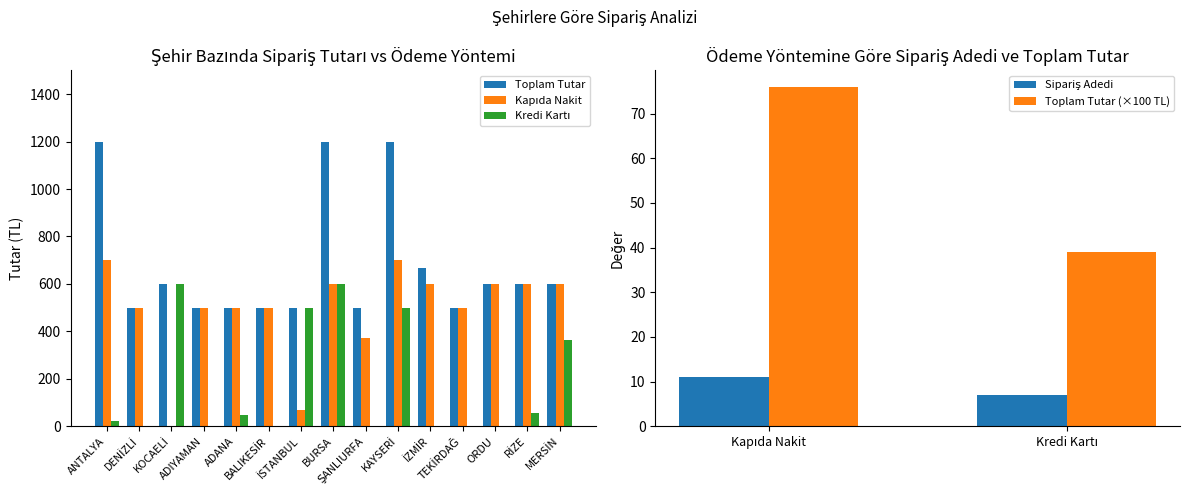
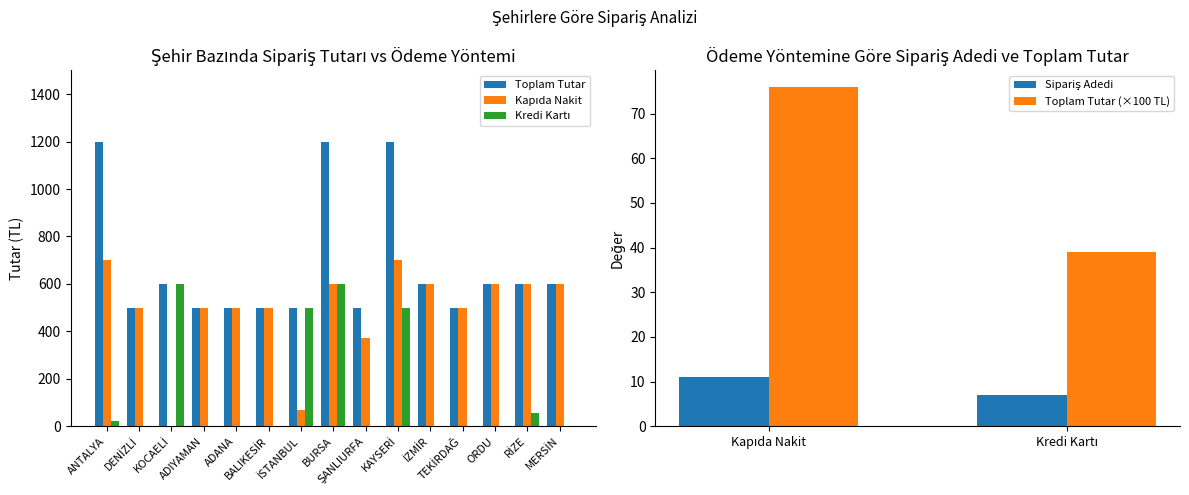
  {
    "Şehir Bazında Sipariş Tutarı vs Ödeme Yöntemi": {
      "Toplam Tutar": {
        "ANTALYA": 1200,
        "DENİZLİ": 500,
        "KOCAELİ": 600,
        "ADIYAMAN": 500,
        "ADANA": 500,
        "BALIKESİR": 500,
        "İSTANBUL": 500,
        "BURSA": 1200,
        "ŞANLIURFA": 500,
        "KAYSERİ": 1200,
-       "İZMİR": 670,
+       "İZMİR": 600,
        "TEKİRDAĞ": 500,
        "ORDU": 600,
        "RİZE": 600,
        "MERSİN": 600
      },
      "Kapıda Nakit": {
        "ANTALYA": 700,
        "DENİZLİ": 500,
        "KOCAELİ": 0,
        "ADIYAMAN": 500,
        "ADANA": 500,
        "BALIKESİR": 500,
        "İSTANBUL": 70,
        "BURSA": 600,
        "ŞANLIURFA": 370,
        "KAYSERİ": 700,
        "İZMİR": 600,
        "TEKİRDAĞ": 500,
        "ORDU": 600,
        "RİZE": 600,
        "MERSİN": 600
      },
      "Kredi Kartı": {
        "ANTALYA": 20,
        "DENİZLİ": 0,
        "KOCAELİ": 600,
        "ADIYAMAN": 0,
-       "ADANA": 50,
+       "ADANA": 0,
        "BALIKESİR": 0,
        "İSTANBUL": 500,
        "BURSA": 600,
        "ŞANLIURFA": 0,
        "KAYSERİ": 500,
        "İZMİR": 0,
        "TEKİRDAĞ": 0,
        "ORDU": 0,
        "RİZE": 60,
-       "MERSİN": 360
+       "MERSİN": 0
      }
    },
    "Ödeme Yöntemine Göre Sipariş Adedi ve Toplam Tutar": {
      "Sipariş Adedi": {
        "Kapıda Nakit": 11,
        "Kredi Kartı": 7
      },
      "Toplam Tutar (×100 TL)": {
        "Kapıda Nakit": 76,
        "Kredi Kartı": 39
      }
    }
  }
